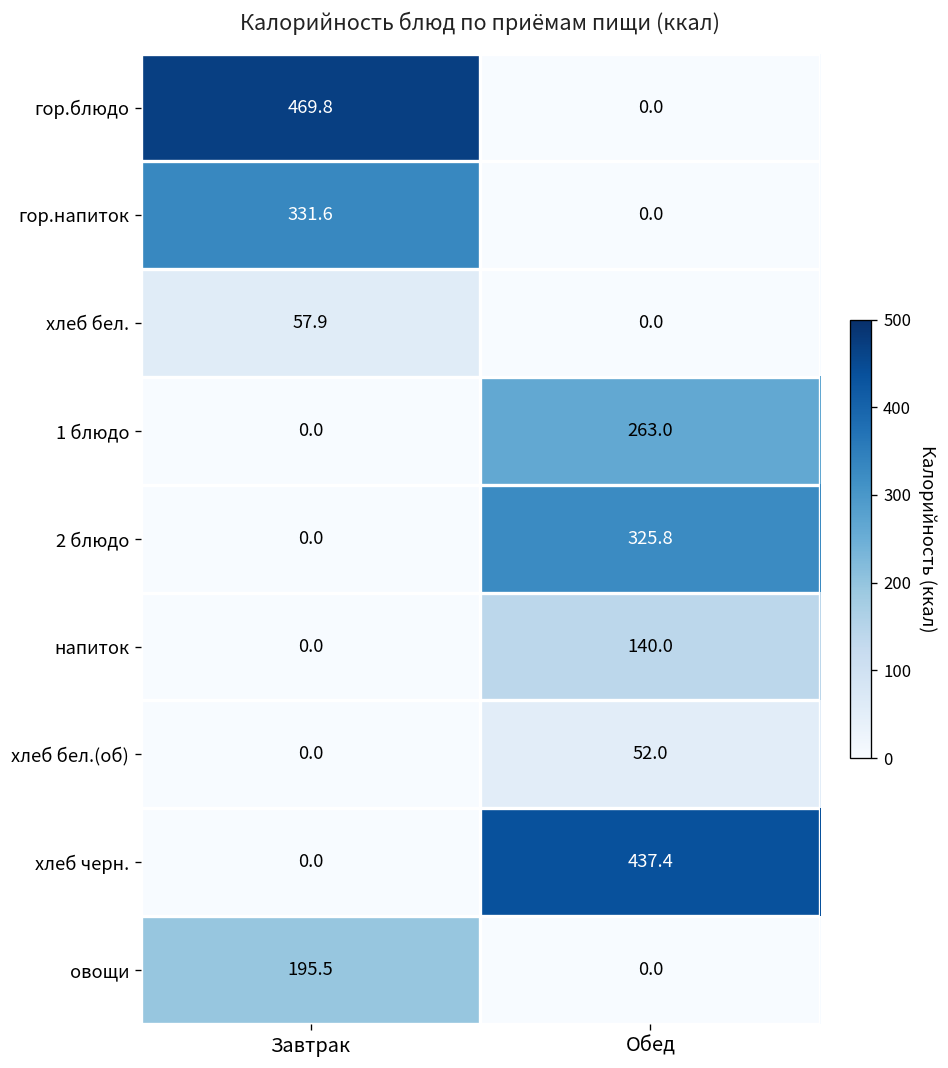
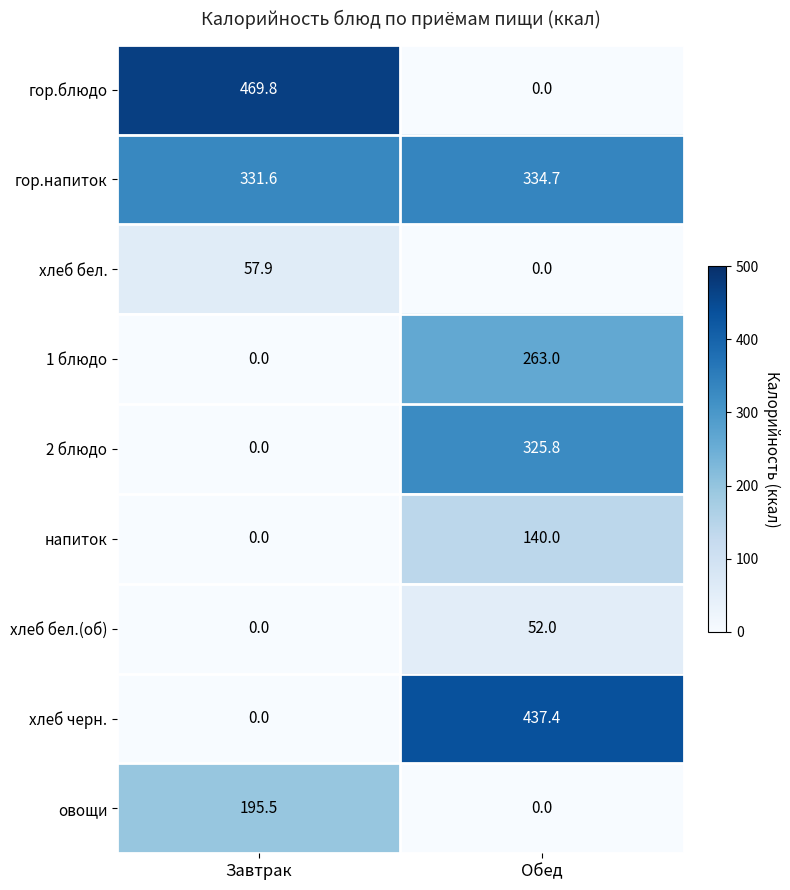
  {
    "гор.блюдо": {
      "Завтрак": 469.8,
      "Обед": 0.0
    },
    "гор.напиток": {
      "Завтрак": 331.6,
-     "Обед": 0.0
+     "Обед": 334.7
    },
    "хлеб бел.": {
      "Завтрак": 57.9,
      "Обед": 0.0
    },
    "1 блюдо": {
      "Завтрак": 0.0,
      "Обед": 263.0
    },
    "2 блюдо": {
      "Завтрак": 0.0,
      "Обед": 325.8
    },
    "напиток": {
      "Завтрак": 0.0,
      "Обед": 140.0
    },
    "хлеб бел.(об)": {
      "Завтрак": 0.0,
      "Обед": 52.0
    },
    "хлеб черн.": {
      "Завтрак": 0.0,
      "Обед": 437.4
    },
    "овощи": {
      "Завтрак": 195.5,
      "Обед": 0.0
    }
  }
